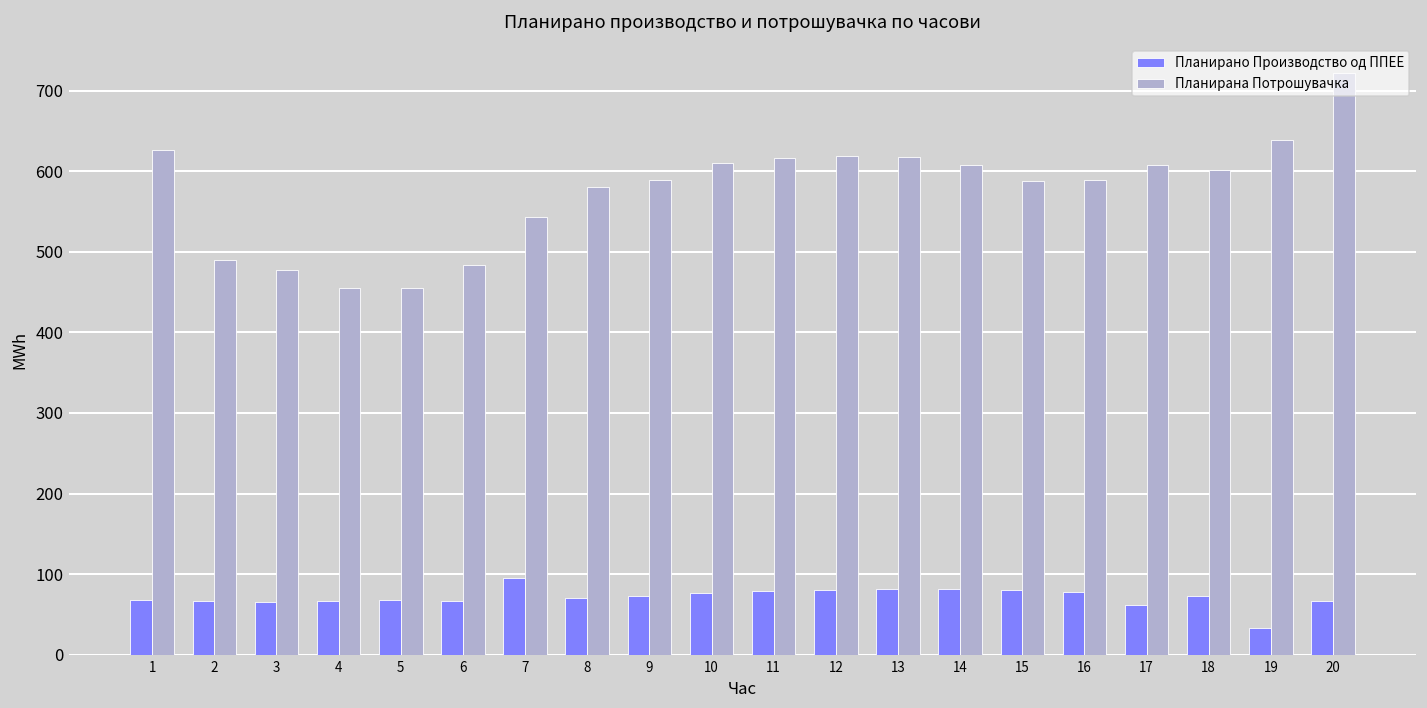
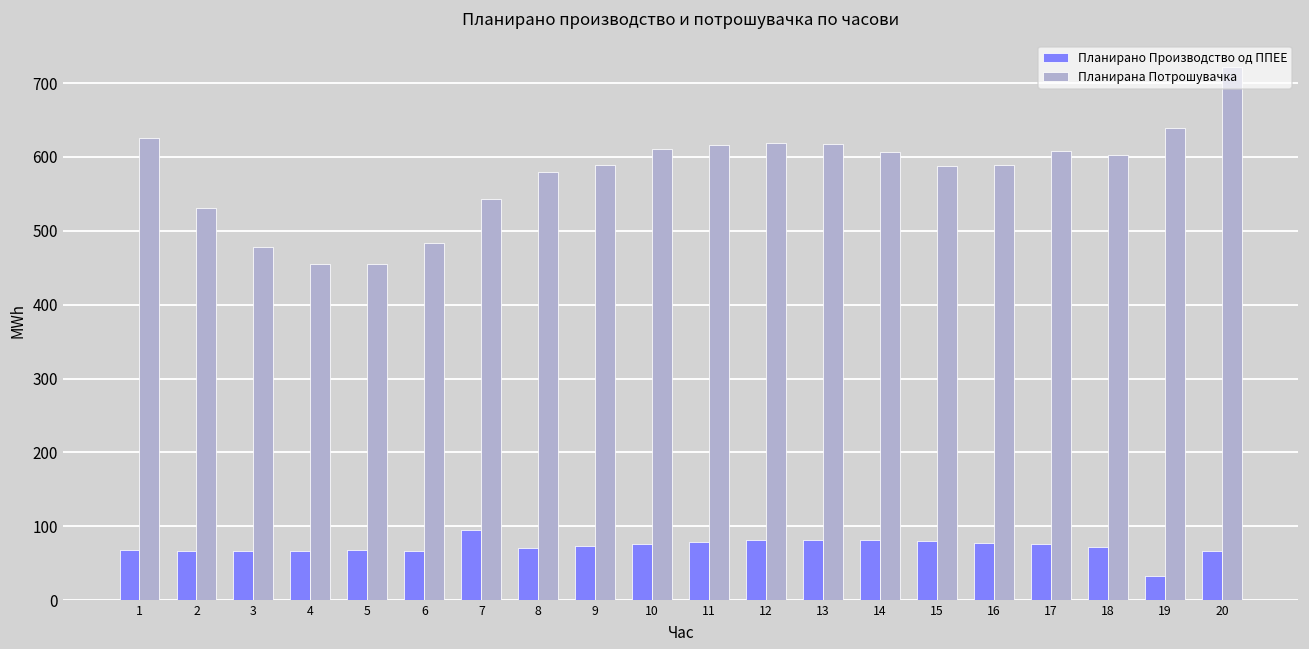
  {
    "Планирано Производство од ППЕЕ": {
      "1": 70,
      "2": 70,
      "3": 70,
      "4": 70,
      "5": 70,
      "6": 70,
      "7": 100,
      "8": 70,
      "9": 70,
      "10": 80,
      "11": 80,
      "12": 80,
      "13": 80,
      "14": 80,
      "15": 80,
      "16": 80,
-     "17": 60,
+     "17": 80,
      "18": 70,
      "19": 30,
      "20": 70
    },
    "Планирана Потрошувачка": {
      "1": 630,
-     "2": 490,
+     "2": 530,
      "3": 480,
      "4": 460,
      "5": 450,
      "6": 480,
      "7": 540,
      "8": 580,
      "9": 590,
      "10": 610,
      "11": 620,
      "12": 620,
      "13": 620,
      "14": 610,
      "15": 590,
      "16": 590,
      "17": 610,
      "18": 600,
      "19": 640
    }
  }
